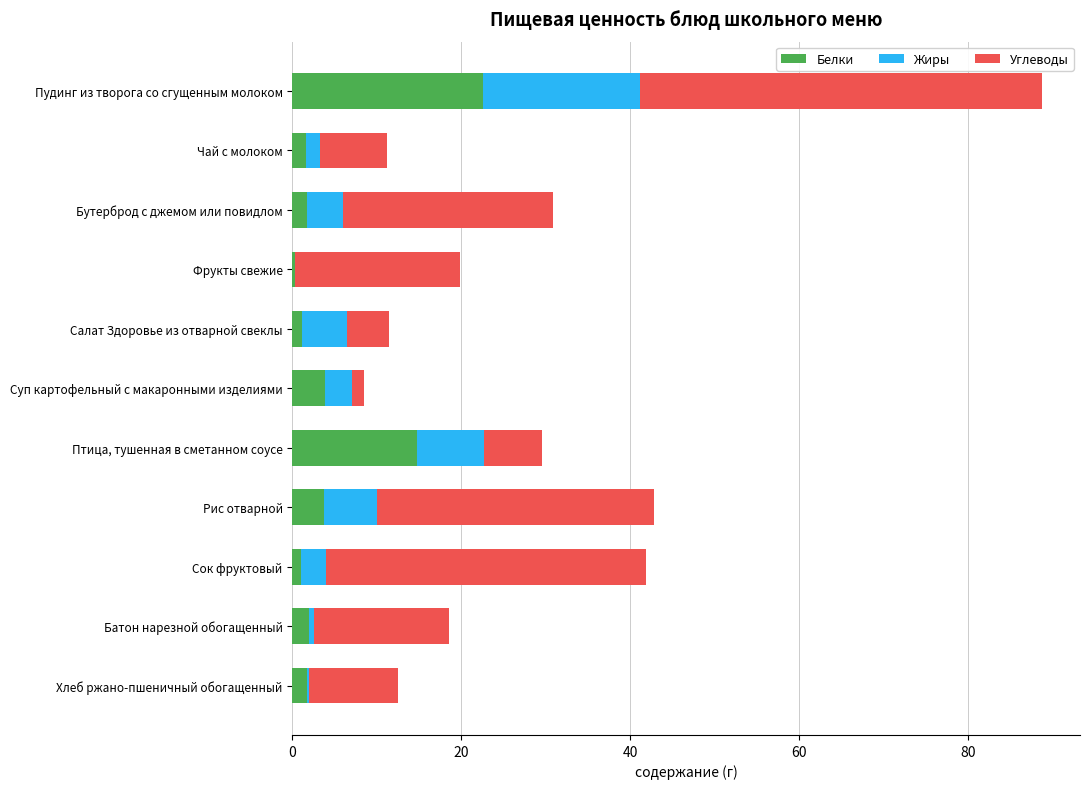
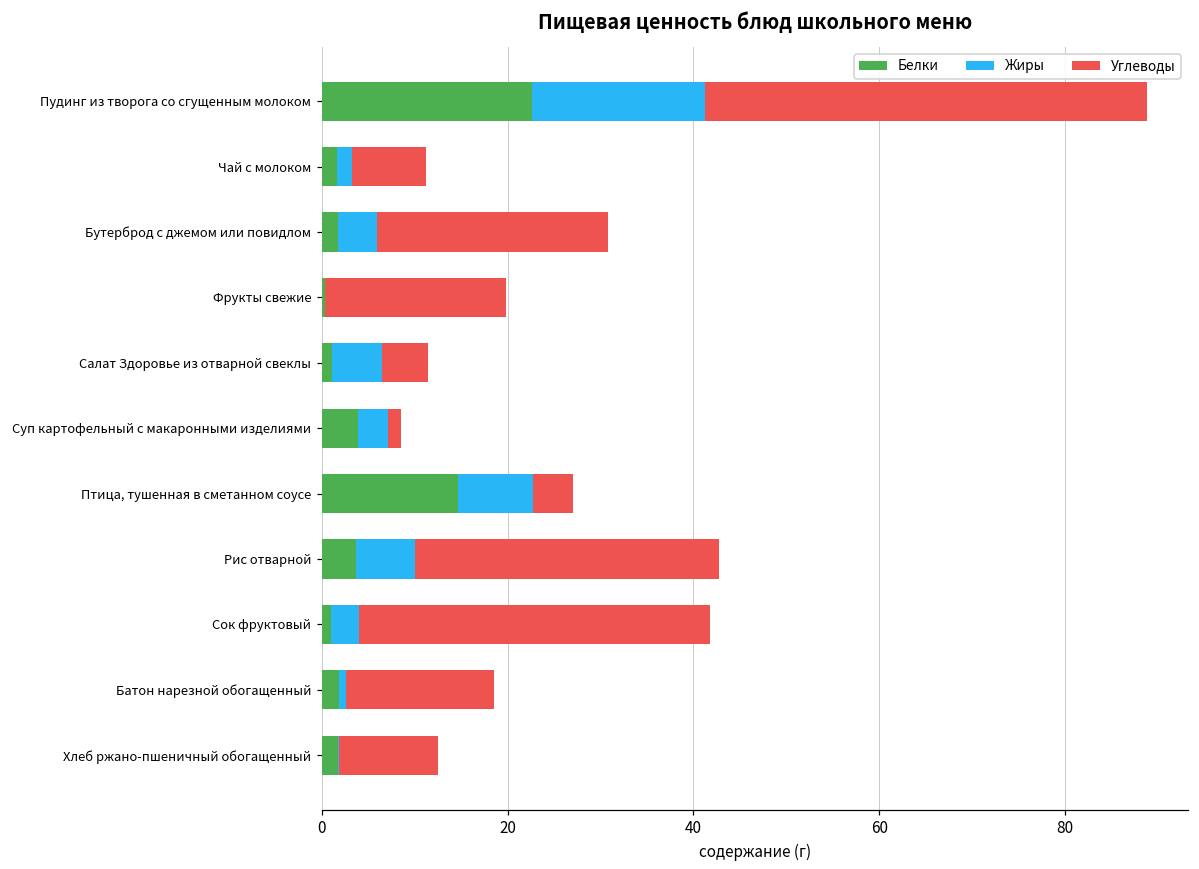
  {
    "Белки": {
      "Пудинг из творога со сгущенным молоком": 23,
      "Чай с молоком": 2,
      "Бутерброд с джемом или повидлом": 2,
      "Фрукты свежие": 0,
      "Салат Здоровье из отварной свеклы": 1,
      "Суп картофельный с макаронными изделиями": 4,
      "Птица, тушенная в сметанном соусе": 15,
      "Рис отварной": 4,
      "Сок фруктовый": 1,
      "Батон нарезной обогащенный": 2,
      "Хлеб ржано-пшеничный обогащенный": 2
    },
    "Жиры": {
      "Пудинг из творога со сгущенным молоком": 19,
      "Чай с молоком": 2,
      "Бутерброд с джемом или повидлом": 4,
      "Фрукты свежие": 0,
      "Салат Здоровье из отварной свеклы": 5,
      "Суп картофельный с макаронными изделиями": 3,
      "Птица, тушенная в сметанном соусе": 8,
      "Рис отварной": 6,
      "Сок фруктовый": 3,
      "Батон нарезной обогащенный": 1
    },
    "Углеводы": {
      "Пудинг из творога со сгущенным молоком": 48,
      "Чай с молоком": 8,
      "Бутерброд с джемом или повидлом": 25,
      "Фрукты свежие": 20,
      "Салат Здоровье из отварной свеклы": 5,
      "Суп картофельный с макаронными изделиями": 1,
-     "Птица, тушенная в сметанном соусе": 7,
+     "Птица, тушенная в сметанном соусе": 4,
      "Рис отварной": 33,
      "Сок фруктовый": 38,
      "Батон нарезной обогащенный": 16,
      "Хлеб ржано-пшеничный обогащенный": 11
    }
  }
